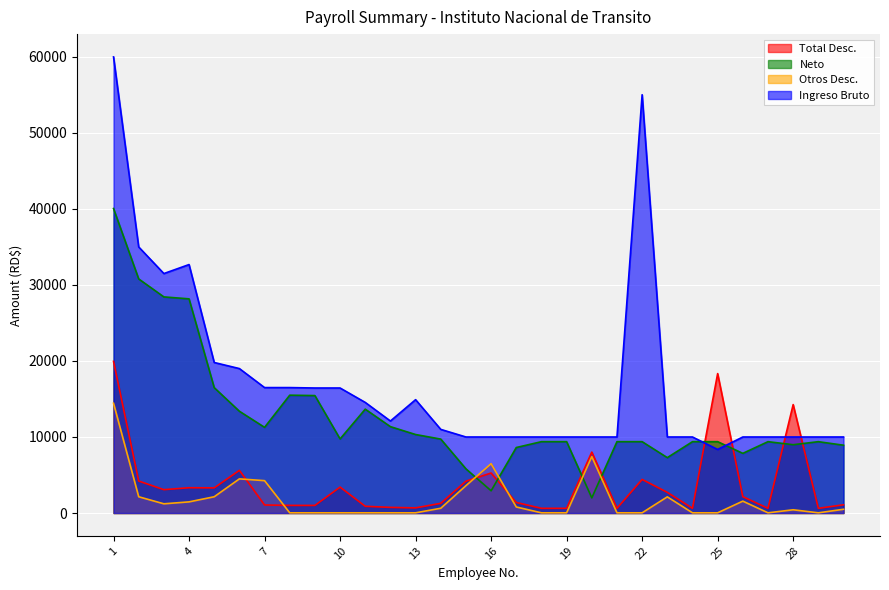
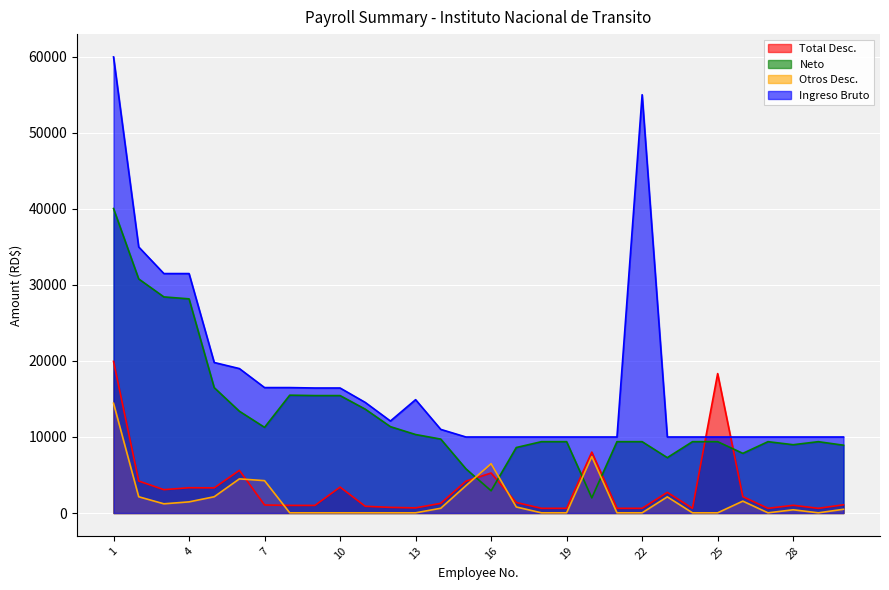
  {
    "Total Desc.": {
      "1": 20000,
      "4": 3000,
      "7": 1000,
      "10": 3000,
      "13": 1000,
      "16": 5000,
      "19": 1000,
-     "22": 4000,
+     "22": 1000,
      "25": 18000,
-     "28": 14000
+     "28": 1000
    },
    "Neto": {
      "1": 40000,
      "4": 28000,
      "7": 11000,
-     "10": 10000,
+     "10": 15000,
      "13": 10000,
      "16": 3000,
      "19": 9000,
      "22": 9000,
      "25": 9000,
      "28": 9000
    },
    "Otros Desc.": {
      "1": 14000,
      "4": 1000,
      "7": 4000,
      "10": 0,
      "13": 0,
      "16": 6000,
      "19": 0,
      "22": 0,
      "25": 0,
      "28": 0
    },
    "Ingreso Bruto": {
      "1": 60000,
-     "4": 33000,
+     "4": 32000,
      "7": 17000,
      "10": 16000,
      "13": 15000,
      "16": 10000,
      "19": 10000,
      "22": 55000,
-     "25": 8000,
+     "25": 10000,
      "28": 10000
    }
  }
